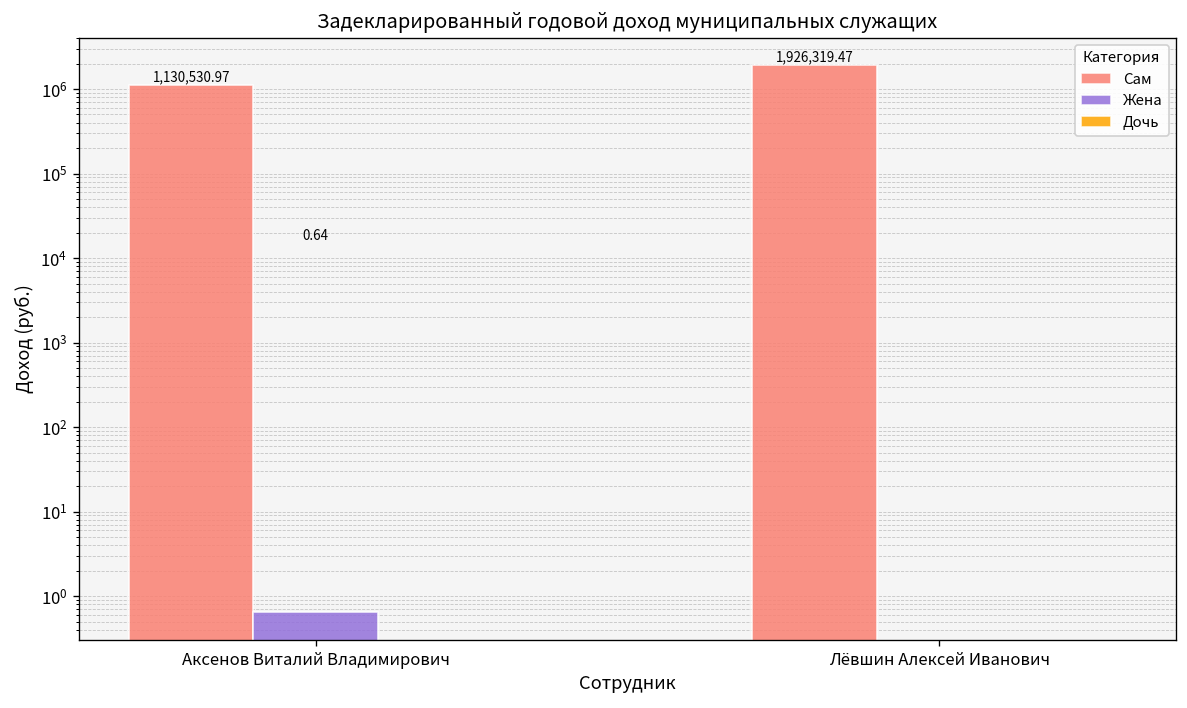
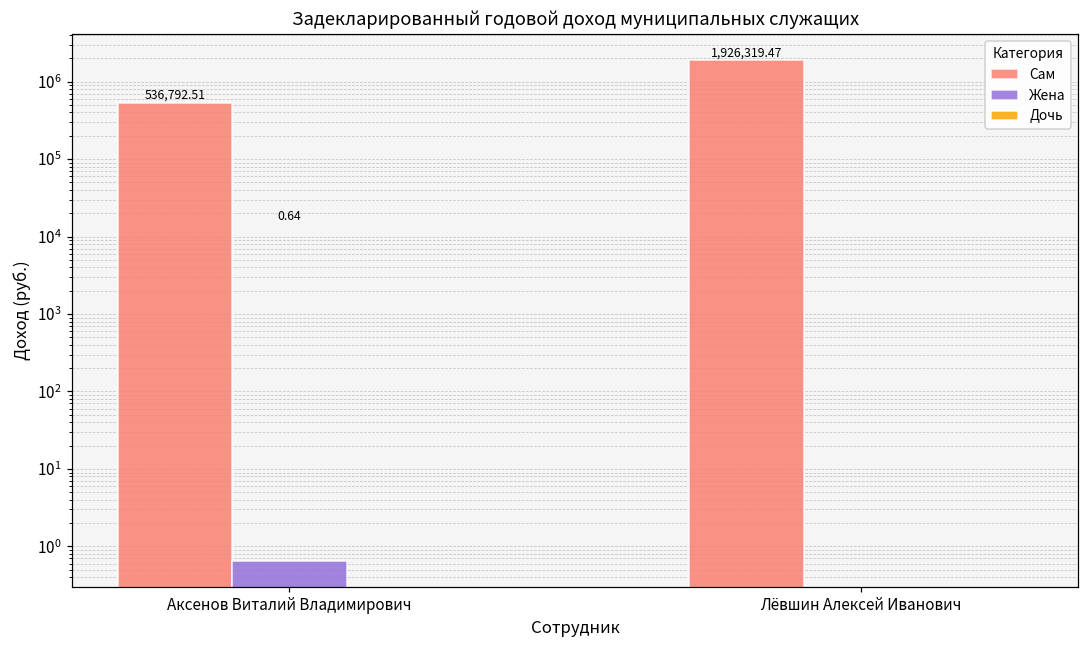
  {
    "Сам": {
-     "Аксенов Виталий Владимирович": "1,130,530.97",
+     "Аксенов Виталий Владимирович": "536,792.51",
      "Лёвшин Алексей Иванович": "1,926,319.47"
    },
    "Жена": {
      "Аксенов Виталий Владимирович": "0.6"
    }
  }
